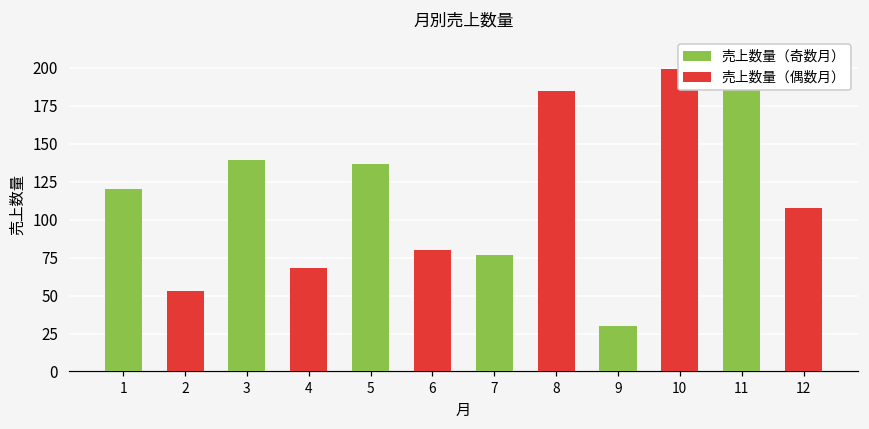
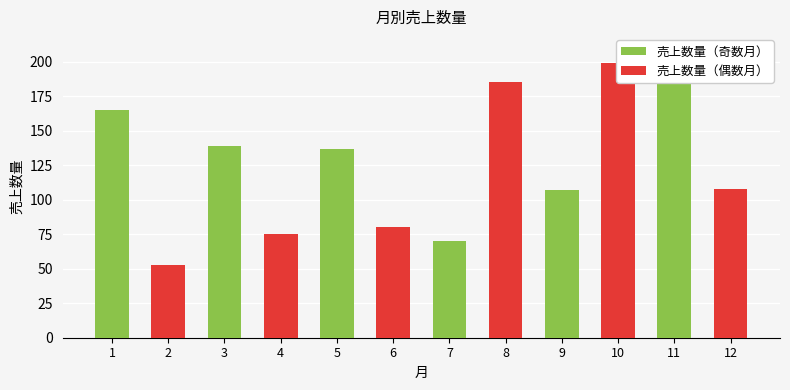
  {
    "売上数量（奇数月）": {
-     "1": 120,
+     "1": 165,
      "3": 139,
      "5": 137,
-     "7": 77,
-     "9": 30
+     "7": 70,
+     "9": 107
    },
    "売上数量（偶数月）": {
      "2": 53,
-     "4": 68,
+     "4": 75,
      "6": 80,
      "8": 185,
      "12": 108
    }
  }
